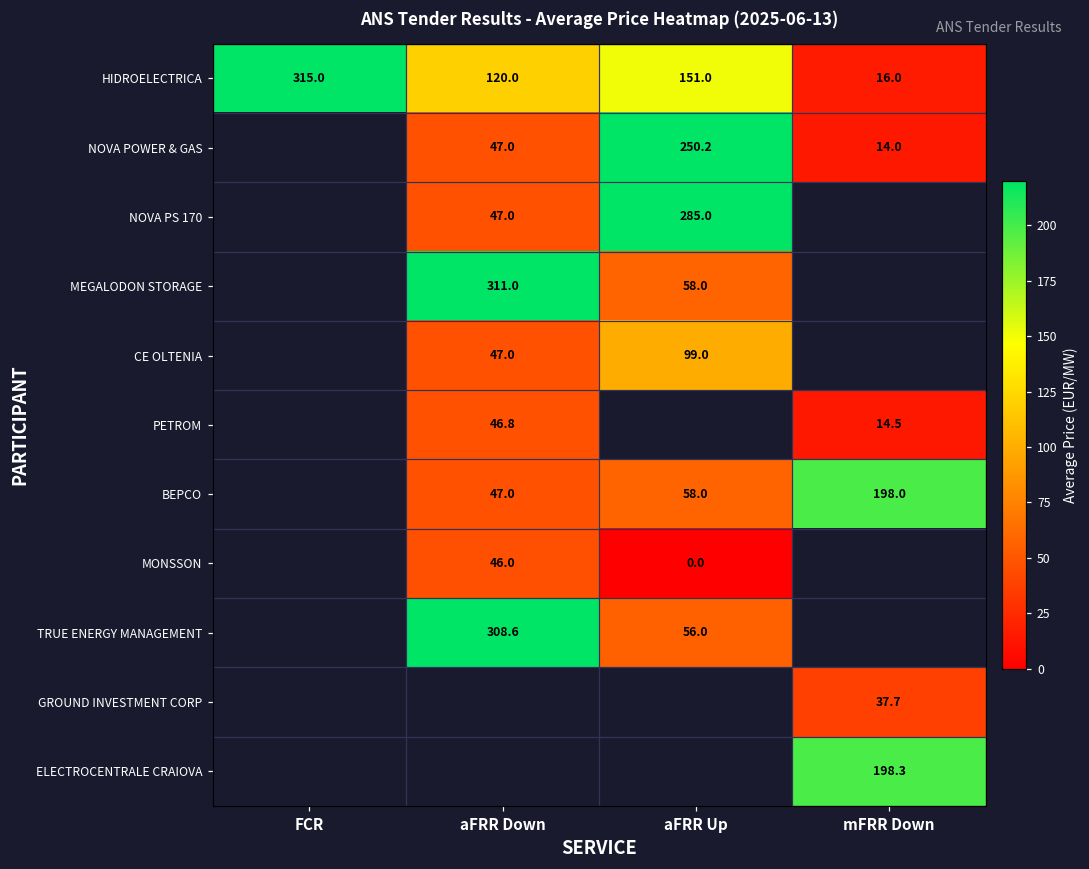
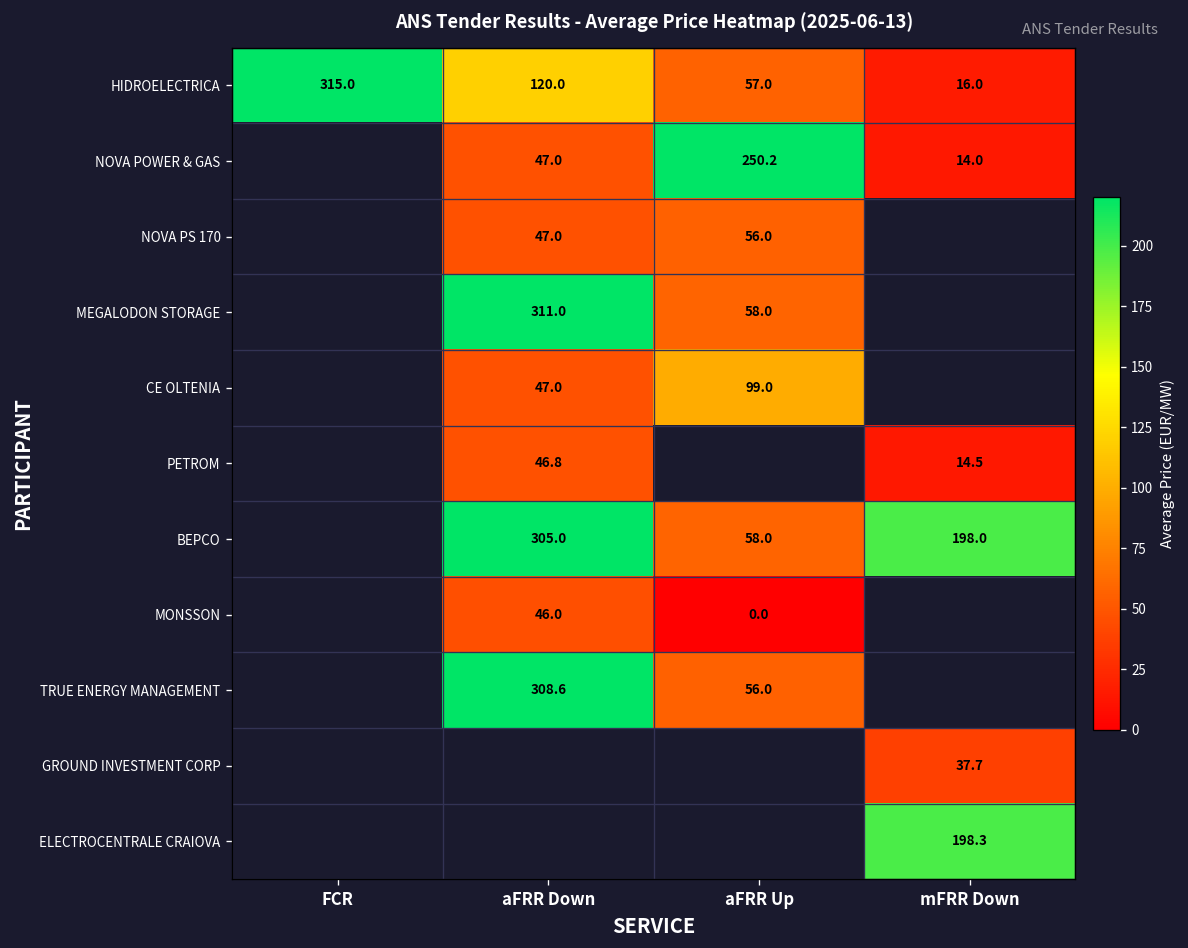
  {
    "HIDROELECTRICA": {
      "FCR": 315.0,
      "aFRR Down": 120.0,
-     "aFRR Up": 151.0,
+     "aFRR Up": 57.0,
      "mFRR Down": 16.0
    },
    "NOVA POWER & GAS": {
      "aFRR Down": 47.0,
      "aFRR Up": 250.2,
      "mFRR Down": 14.0
    },
    "NOVA PS 170": {
      "aFRR Down": 47.0,
-     "aFRR Up": 285.0
+     "aFRR Up": 56.0
    },
    "MEGALODON STORAGE": {
      "aFRR Down": 311.0,
      "aFRR Up": 58.0
    },
    "CE OLTENIA": {
      "aFRR Down": 47.0,
      "aFRR Up": 99.0
    },
    "PETROM": {
      "aFRR Down": 46.8,
      "mFRR Down": 14.5
    },
    "BEPCO": {
-     "aFRR Down": 47.0,
+     "aFRR Down": 305.0,
      "aFRR Up": 58.0,
      "mFRR Down": 198.0
    },
    "MONSSON": {
      "aFRR Down": 46.0,
      "aFRR Up": 0.0
    },
    "TRUE ENERGY MANAGEMENT": {
      "aFRR Down": 308.6,
      "aFRR Up": 56.0
    },
    "GROUND INVESTMENT CORP": {
      "mFRR Down": 37.7
    },
    "ELECTROCENTRALE CRAIOVA": {
      "mFRR Down": 198.3
    }
  }
